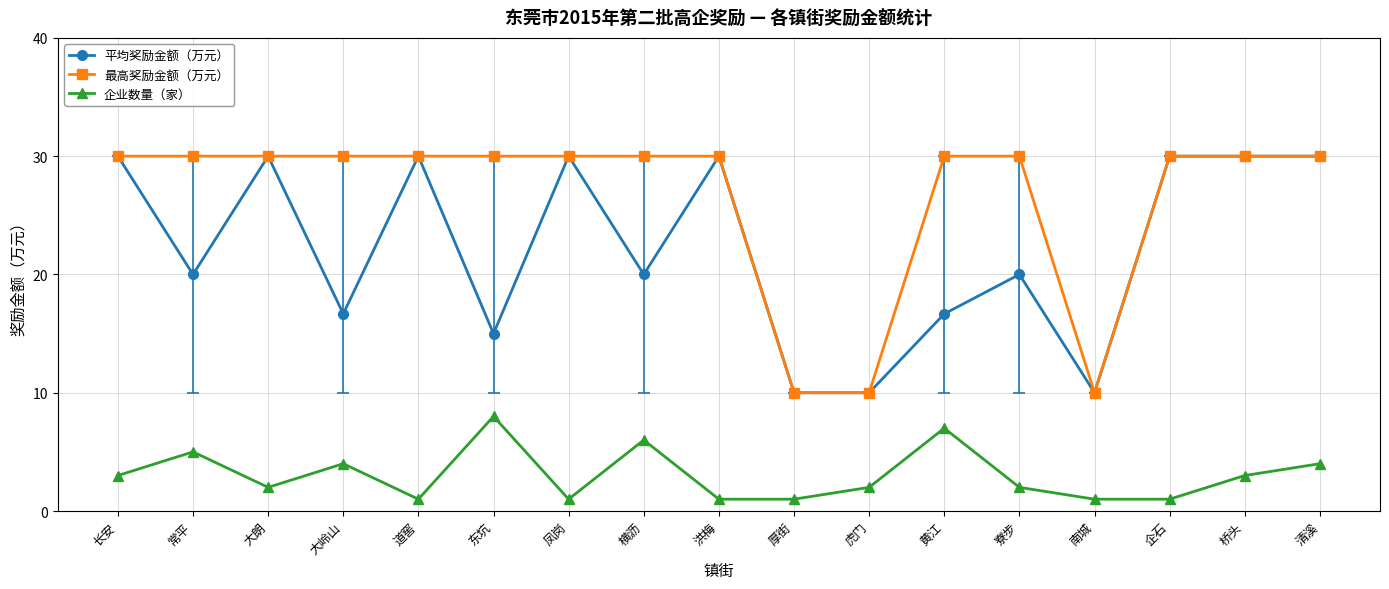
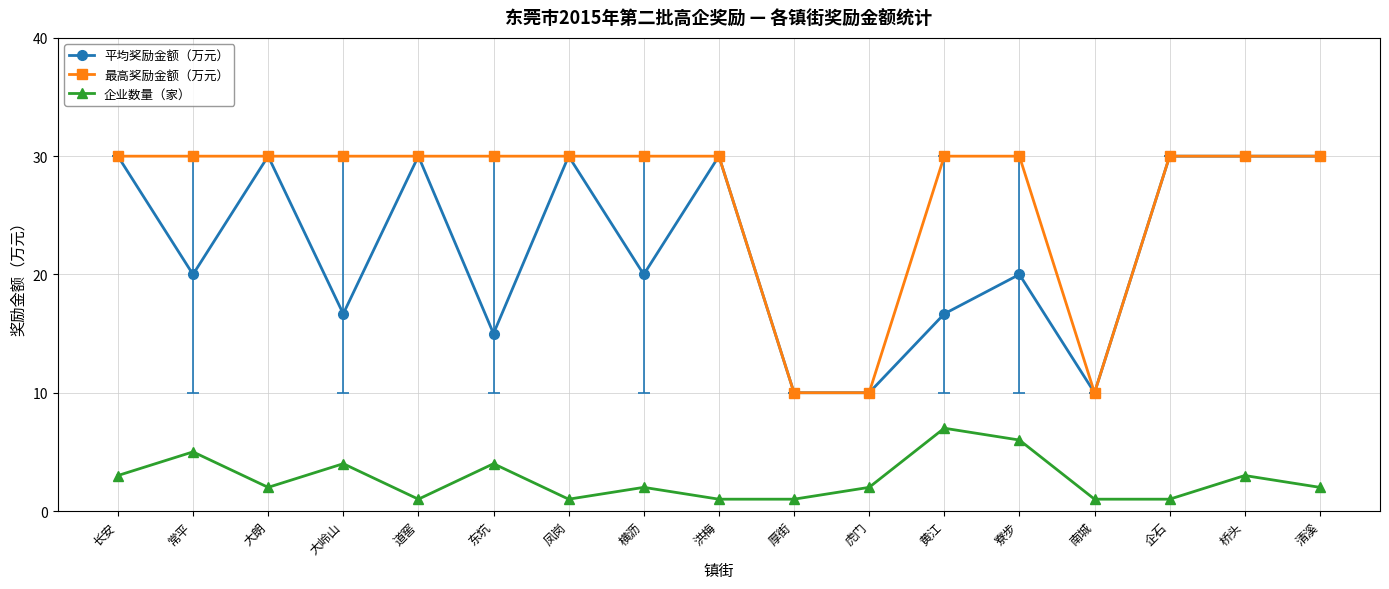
  {
    "最高奖励金额（万元）": {
      "常平": 30,
      "大岭山": 30,
      "东坑": 30,
      "横沥": 30,
      "黄江": 30,
      "寮步": 30
    },
    "企业数量（家）": {
      "长安": 3,
      "常平": 5,
      "大朗": 2,
      "大岭山": 4,
      "道窖": 1,
-     "东坑": 8,
+     "东坑": 4,
      "凤岗": 1,
-     "横沥": 6,
+     "横沥": 2,
      "洪梅": 1,
      "厚街": 1,
      "虎门": 2,
      "黄江": 7,
-     "寮步": 2,
+     "寮步": 6,
      "南城": 1,
      "企石": 1,
      "桥头": 3,
-     "清溪": 4
+     "清溪": 2
    }
  }
